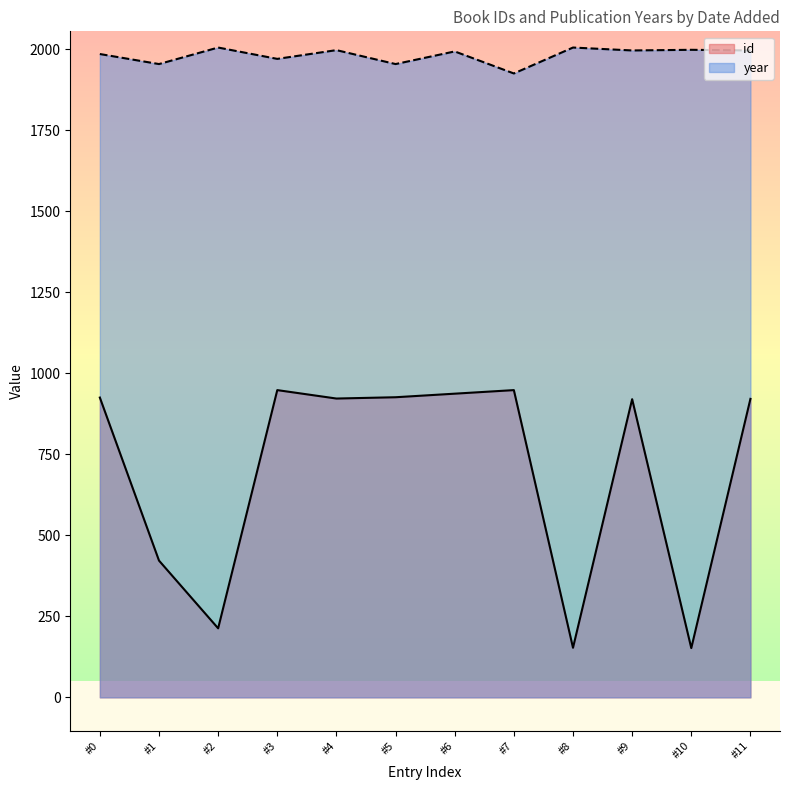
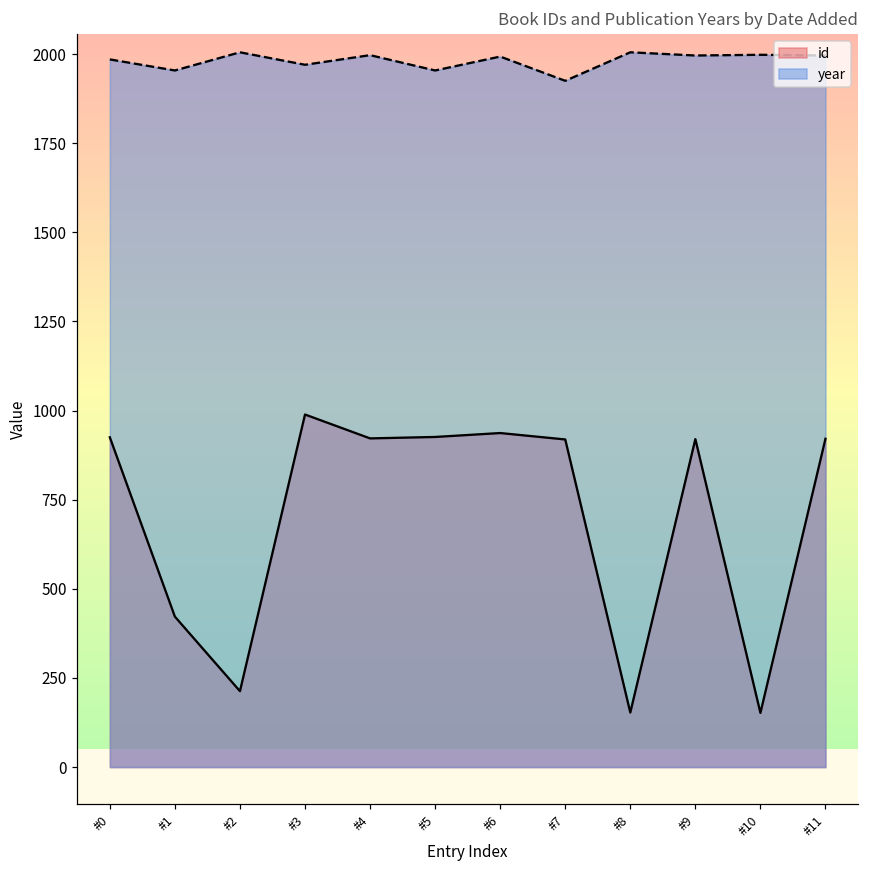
  {
    "id": {
      "#0": 930,
      "#1": 420,
      "#2": 210,
-     "#3": 950,
+     "#3": 990,
      "#4": 920,
      "#5": 930,
      "#6": 940,
-     "#7": 950,
+     "#7": 920,
      "#8": 150,
      "#9": 920,
      "#10": 150,
      "#11": 920
    },
    "year": {
      "#0": 1990,
      "#1": 1950,
      "#2": 2010,
      "#3": 1970,
      "#4": 2000,
      "#5": 1950,
      "#6": 1990,
      "#7": 1930,
      "#8": 2010,
      "#9": 2000,
      "#10": 2000
    }
  }
